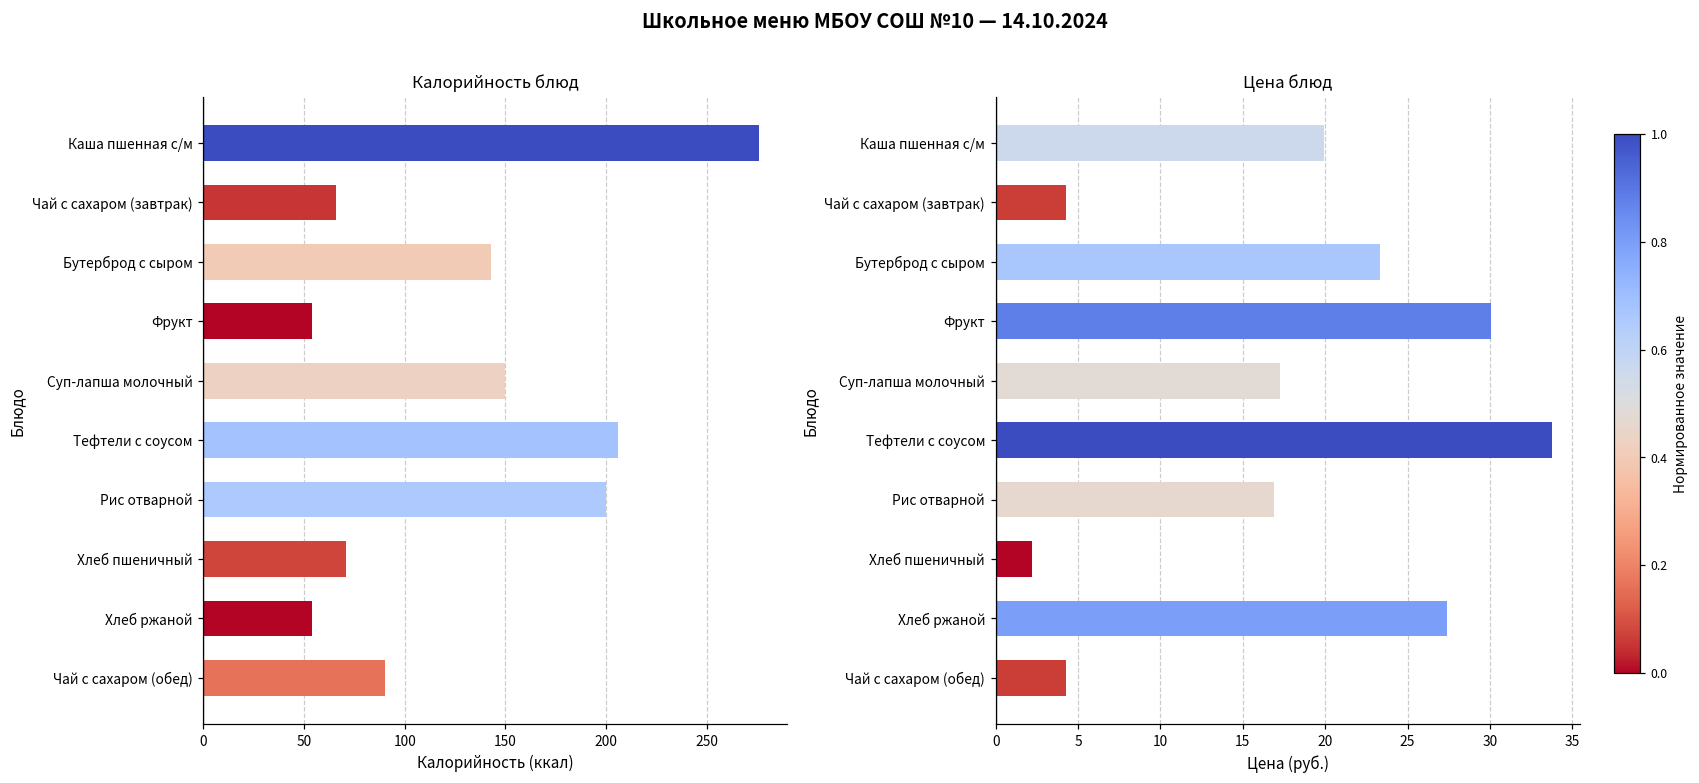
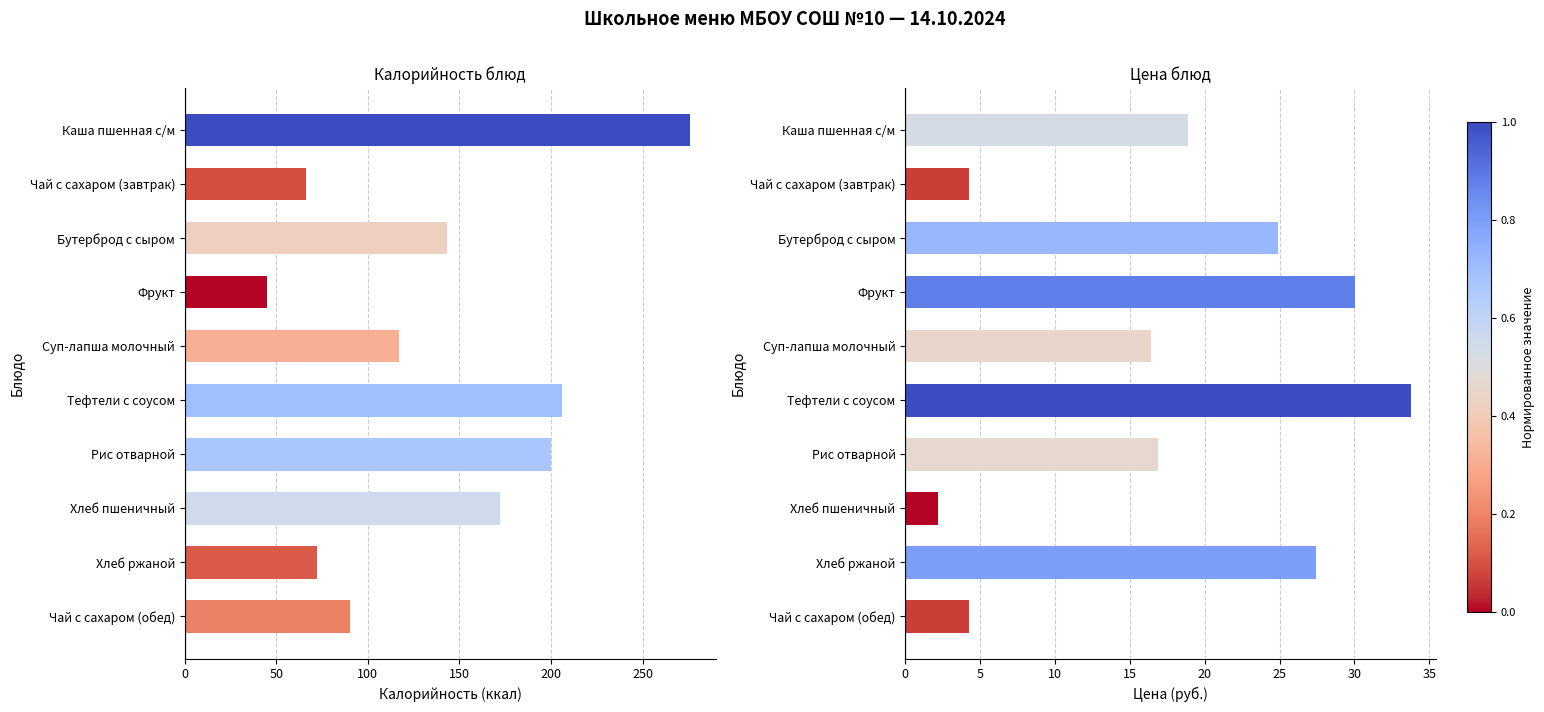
  {
    "Калорийность блюд": {
      "Каша пшенная с/м": 276,
      "Чай с сахаром (завтрак)": 66,
      "Бутерброд с сыром": 143,
-     "Фрукт": 54,
-     "Суп-лапша молочный": 150,
+     "Фрукт": 45,
+     "Суп-лапша молочный": 117,
      "Тефтели с соусом": 206,
      "Рис отварной": 200,
-     "Хлеб пшеничный": 71,
-     "Хлеб ржаной": 54,
+     "Хлеб пшеничный": 172,
+     "Хлеб ржаной": 72,
      "Чай с сахаром (обед)": 90
    },
    "Цена блюд": {
-     "Каша пшенная с/м": 19.9,
+     "Каша пшенная с/м": 18.9,
      "Чай с сахаром (завтрак)": 4.3,
-     "Бутерброд с сыром": 23.3,
+     "Бутерброд с сыром": 24.9,
      "Фрукт": 30.1,
-     "Суп-лапша молочный": 17.3,
+     "Суп-лапша молочный": 16.4,
      "Тефтели с соусом": 33.8,
      "Рис отварной": 16.9,
      "Хлеб пшеничный": 2.2,
      "Хлеб ржаной": 27.4,
      "Чай с сахаром (обед)": 4.3
    }
  }
